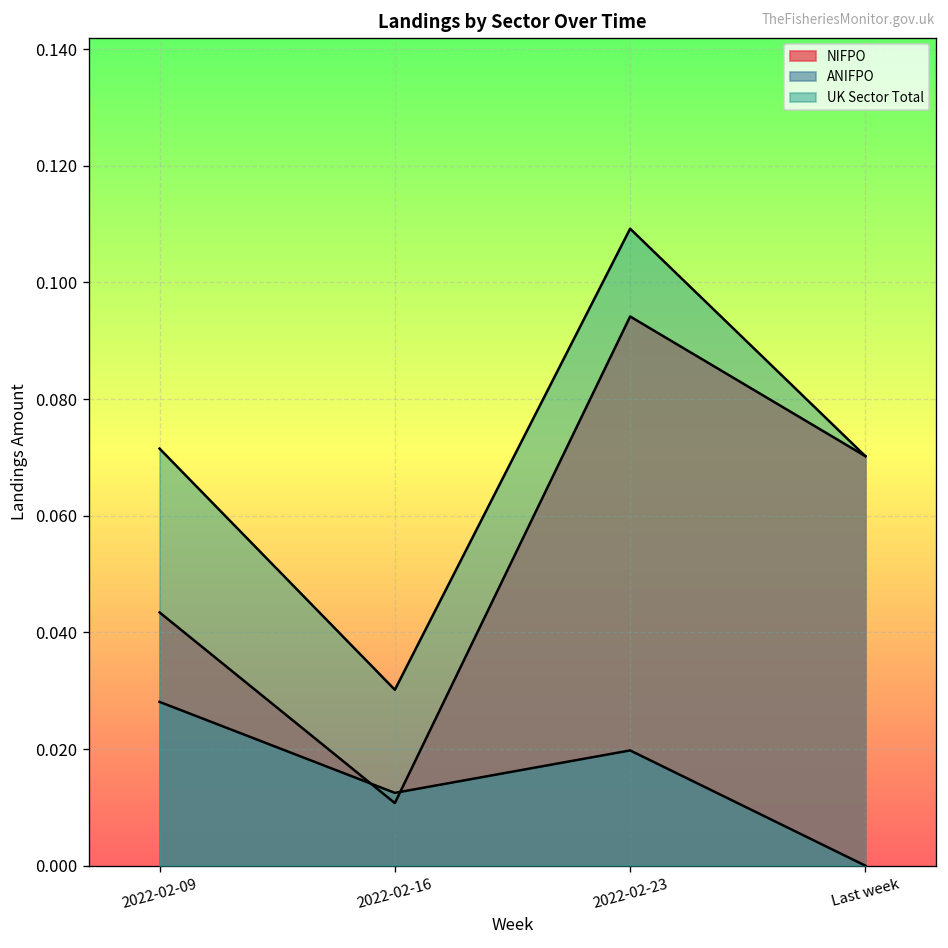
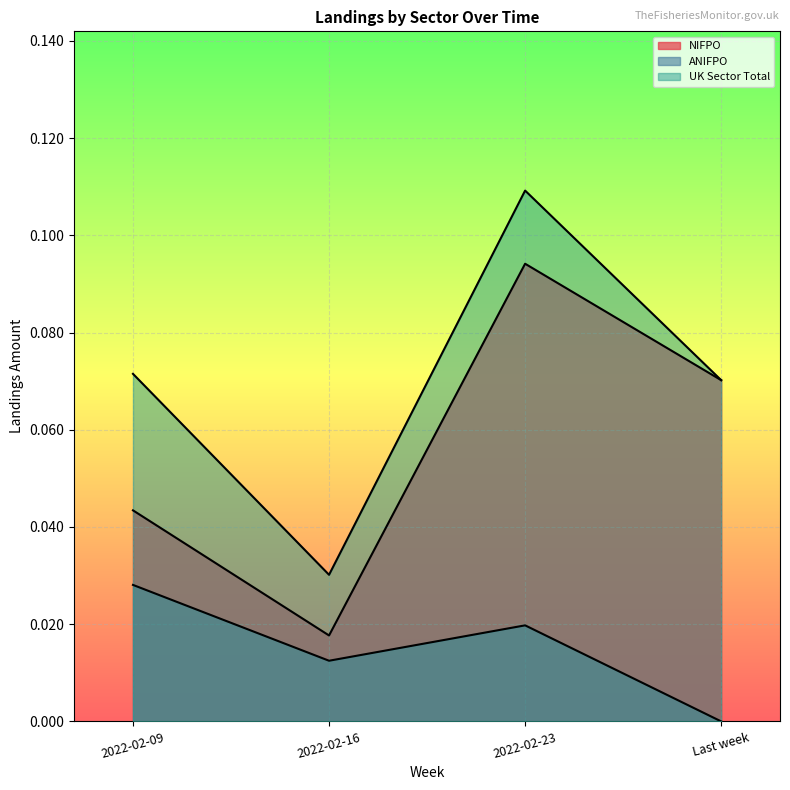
  {
    "NIFPO": {
      "2022-02-09": 0.043,
-     "2022-02-16": 0.011,
+     "2022-02-16": 0.018,
      "2022-02-23": 0.094
    }
  }
